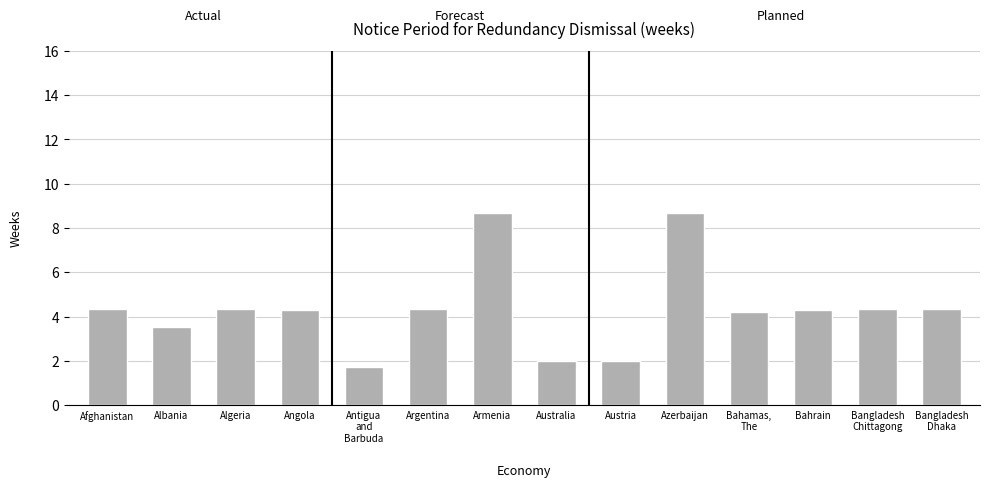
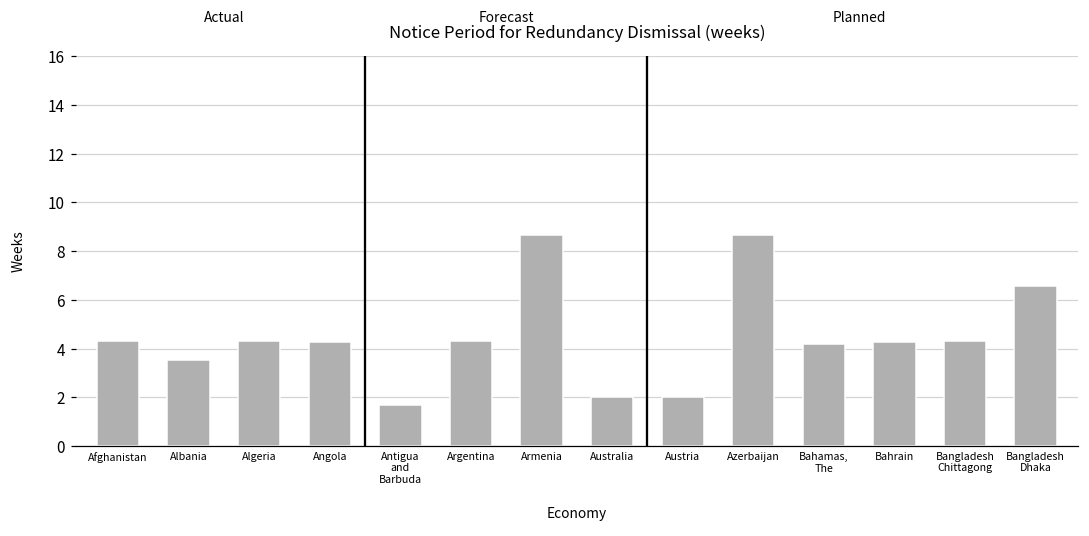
  {
    "Afghanistan": 4.3,
    "Albania": 3.5,
    "Algeria": 4.3,
    "Angola": 4.3,
    "Antigua and Barbuda": 1.7,
    "Argentina": 4.3,
    "Armenia": 8.7,
    "Australia": 2.0,
    "Austria": 2.0,
    "Azerbaijan": 8.7,
    "Bahamas, The": 4.2,
    "Bahrain": 4.3,
    "Bangladesh Chittagong": 4.3,
-   "Bangladesh Dhaka": 4.3
+   "Bangladesh Dhaka": 6.6
  }
